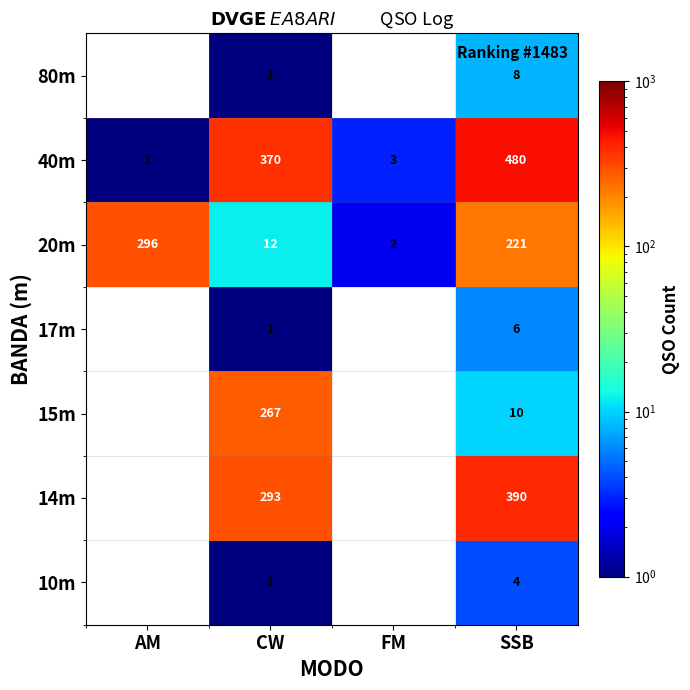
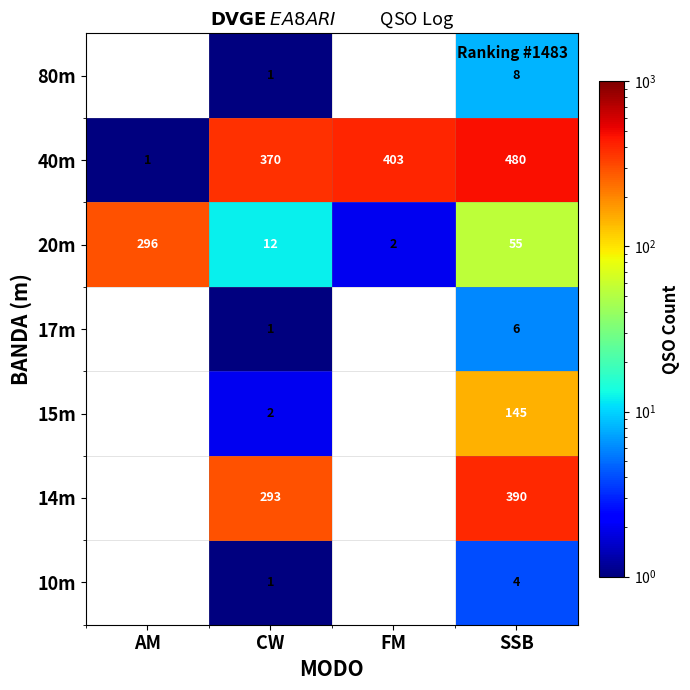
  {
    "80m": {
      "CW": 1
    },
    "40m": {
      "AM": 1,
      "CW": 370,
-     "FM": 3,
+     "FM": 403,
      "SSB": 480
    },
    "20m": {
      "AM": 296,
      "CW": 12,
      "FM": 2,
-     "SSB": 221
+     "SSB": 55
    },
    "17m": {
      "CW": 1,
      "SSB": 6
    },
    "15m": {
-     "CW": 267,
-     "SSB": 10
+     "CW": 2,
+     "SSB": 145
    },
    "14m": {
      "CW": 293,
      "SSB": 390
    },
    "10m": {
      "CW": 1,
      "SSB": 4
    }
  }
